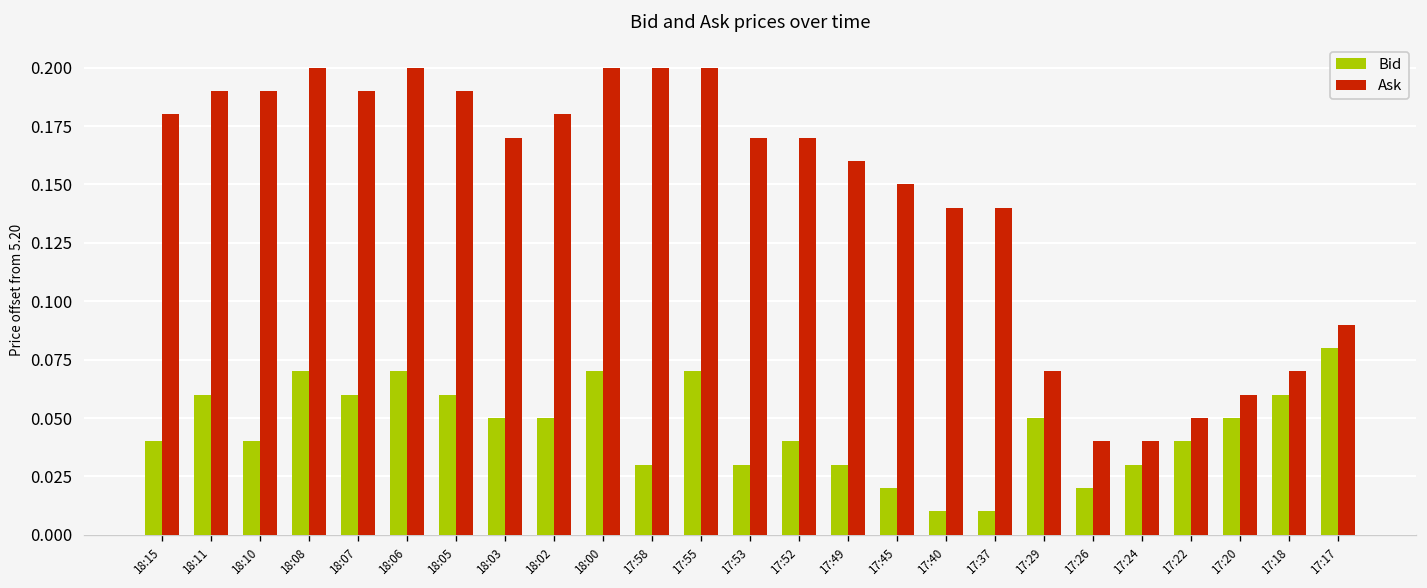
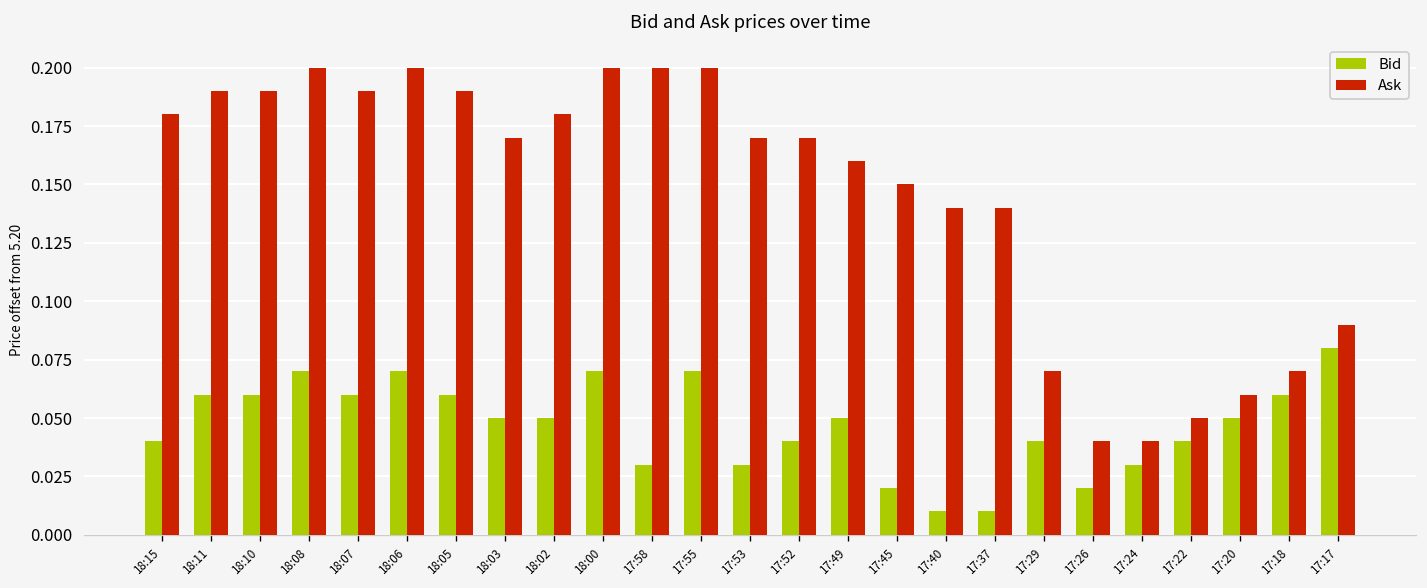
  {
    "Bid": {
      "18:15": 0.040,
      "18:11": 0.060,
-     "18:10": 0.040,
+     "18:10": 0.060,
      "18:08": 0.070,
      "18:07": 0.060,
      "18:06": 0.070,
      "18:05": 0.060,
      "18:03": 0.050,
      "18:02": 0.050,
      "18:00": 0.070,
      "17:58": 0.030,
      "17:55": 0.070,
      "17:53": 0.030,
      "17:52": 0.040,
-     "17:49": 0.030,
+     "17:49": 0.050,
      "17:45": 0.020,
      "17:40": 0.010,
      "17:37": 0.010,
-     "17:29": 0.050,
+     "17:29": 0.040,
      "17:26": 0.020,
      "17:24": 0.030,
      "17:22": 0.040,
      "17:20": 0.050,
      "17:18": 0.060,
      "17:17": 0.080
    },
    "Ask": {
      "18:15": 0.180,
      "18:11": 0.190,
      "18:10": 0.190,
      "18:08": 0.200,
      "18:07": 0.190,
      "18:06": 0.200,
      "18:05": 0.190,
      "18:03": 0.170,
      "18:02": 0.180,
      "18:00": 0.200,
      "17:58": 0.200,
      "17:55": 0.200,
      "17:53": 0.170,
      "17:52": 0.170,
      "17:49": 0.160,
      "17:45": 0.150,
      "17:40": 0.140,
      "17:37": 0.140,
      "17:29": 0.070,
      "17:26": 0.040,
      "17:24": 0.040,
      "17:22": 0.050,
      "17:20": 0.060,
      "17:18": 0.070,
      "17:17": 0.090
    }
  }
